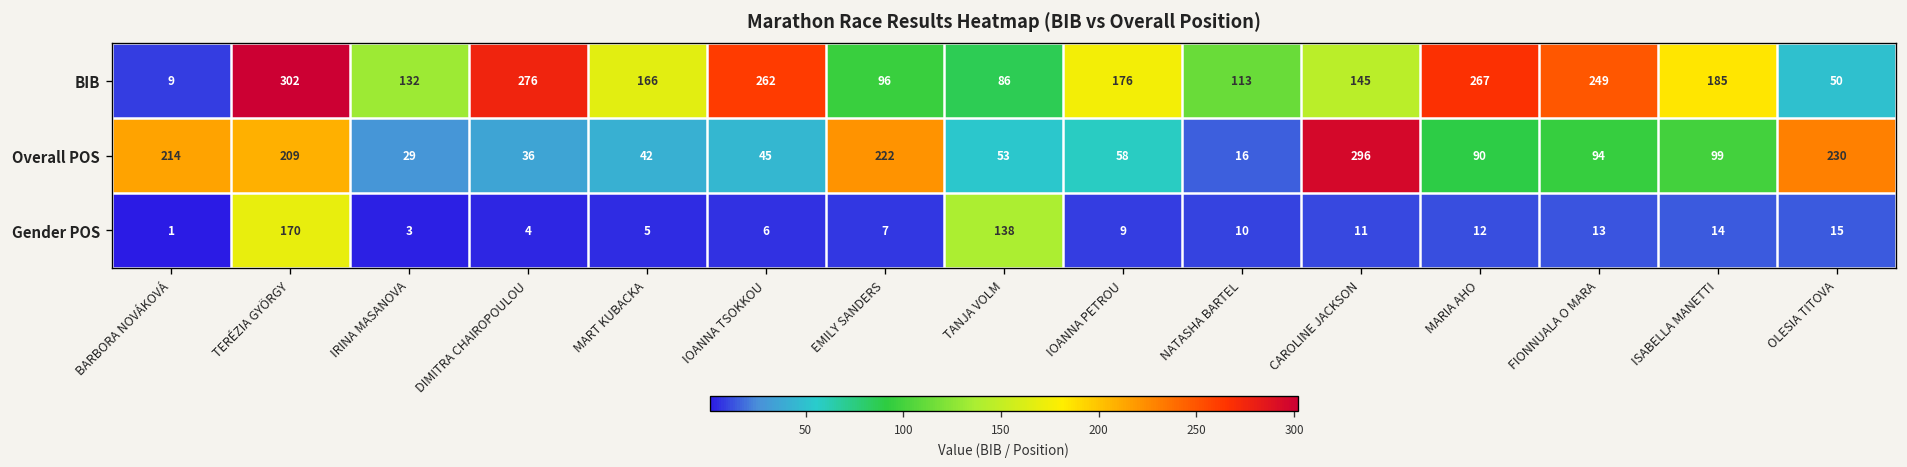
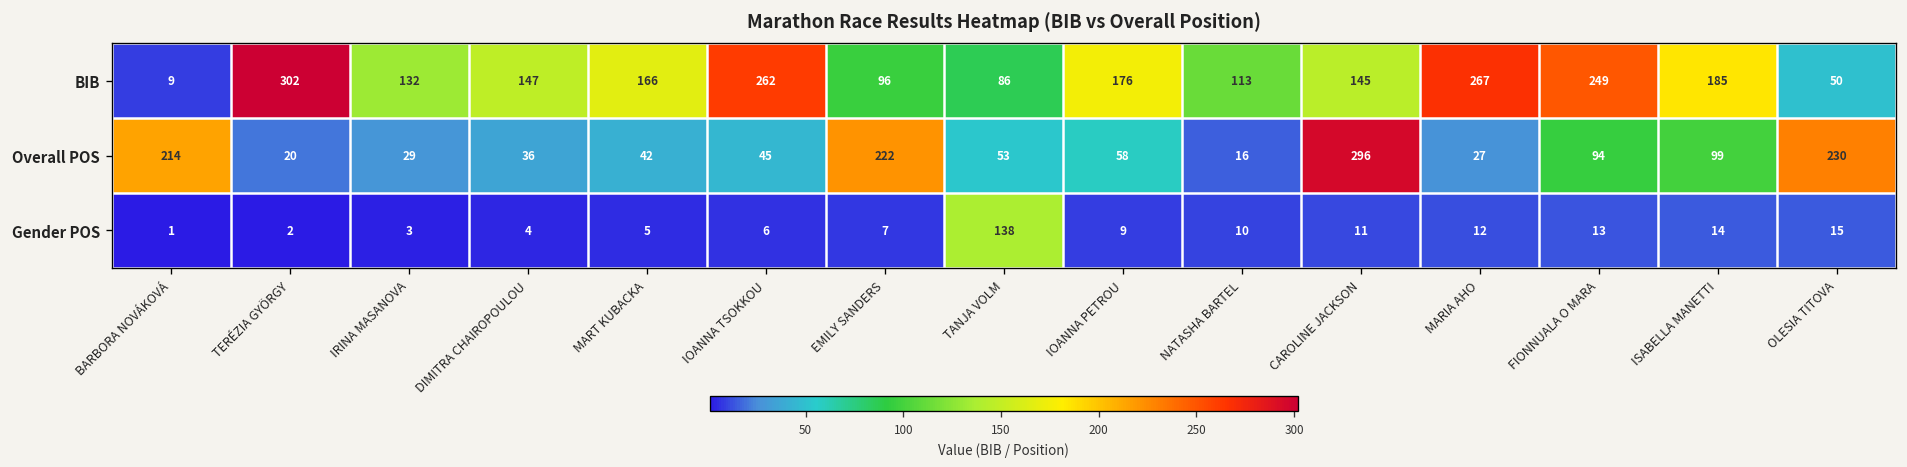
  {
    "BIB": {
      "BARBORA NOVÁKOVÁ": 9,
      "TERÉZIA GYÖRGY": 302,
      "IRINA MASANOVA": 132,
-     "DIMITRA CHAIROPOULOU": 276,
+     "DIMITRA CHAIROPOULOU": 147,
      "MART KUBACKA": 166,
      "IOANNA TSOKKOU": 262,
      "EMILY SANDERS": 96,
      "TANJA VOLM": 86,
      "IOANNA PETROU": 176,
      "NATASHA BARTEL": 113,
      "CAROLINE JACKSON": 145,
      "MARIA AHO": 267,
      "FIONNUALA O MARA": 249,
      "ISABELLA MANETTI": 185,
      "OLESIA TITOVA": 50
    },
    "Overall POS": {
      "BARBORA NOVÁKOVÁ": 214,
-     "TERÉZIA GYÖRGY": 209,
+     "TERÉZIA GYÖRGY": 20,
      "IRINA MASANOVA": 29,
      "DIMITRA CHAIROPOULOU": 36,
      "MART KUBACKA": 42,
      "IOANNA TSOKKOU": 45,
      "EMILY SANDERS": 222,
      "TANJA VOLM": 53,
      "IOANNA PETROU": 58,
      "NATASHA BARTEL": 16,
      "CAROLINE JACKSON": 296,
-     "MARIA AHO": 90,
+     "MARIA AHO": 27,
      "FIONNUALA O MARA": 94,
      "ISABELLA MANETTI": 99,
      "OLESIA TITOVA": 230
    },
    "Gender POS": {
      "BARBORA NOVÁKOVÁ": 1,
-     "TERÉZIA GYÖRGY": 170,
+     "TERÉZIA GYÖRGY": 2,
      "IRINA MASANOVA": 3,
      "DIMITRA CHAIROPOULOU": 4,
      "MART KUBACKA": 5,
      "IOANNA TSOKKOU": 6,
      "EMILY SANDERS": 7,
      "TANJA VOLM": 138,
      "IOANNA PETROU": 9,
      "NATASHA BARTEL": 10,
      "CAROLINE JACKSON": 11,
      "MARIA AHO": 12,
      "FIONNUALA O MARA": 13,
      "ISABELLA MANETTI": 14,
      "OLESIA TITOVA": 15
    }
  }
